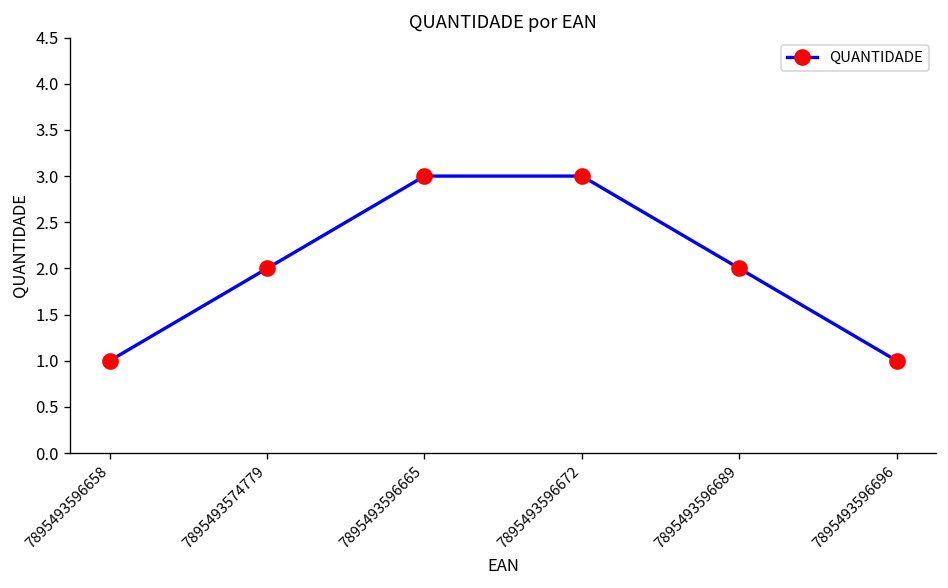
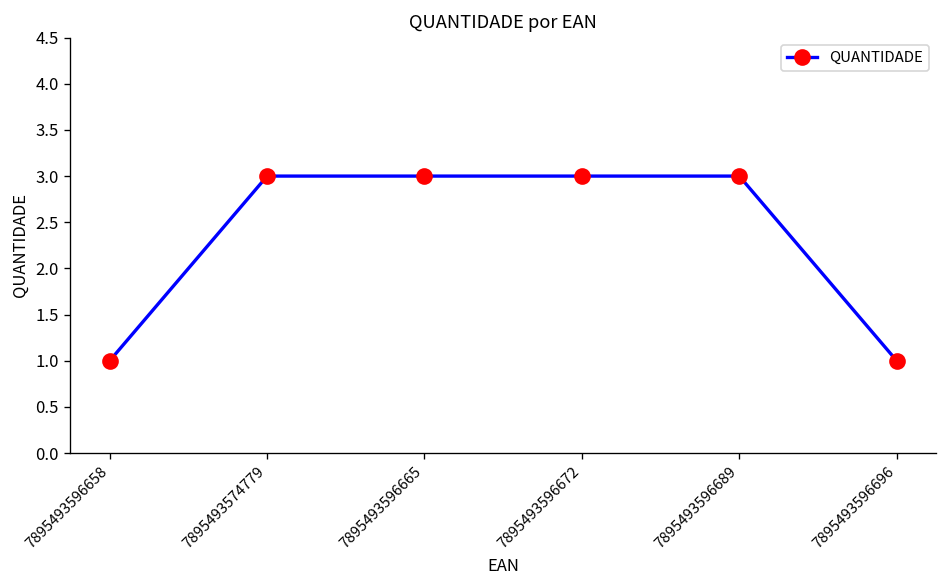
  {
    "7895493596658": 1,
-   "7895493574779": 2,
+   "7895493574779": 3,
    "7895493596665": 3,
    "7895493596672": 3,
-   "7895493596689": 2,
+   "7895493596689": 3,
    "7895493596696": 1
  }
